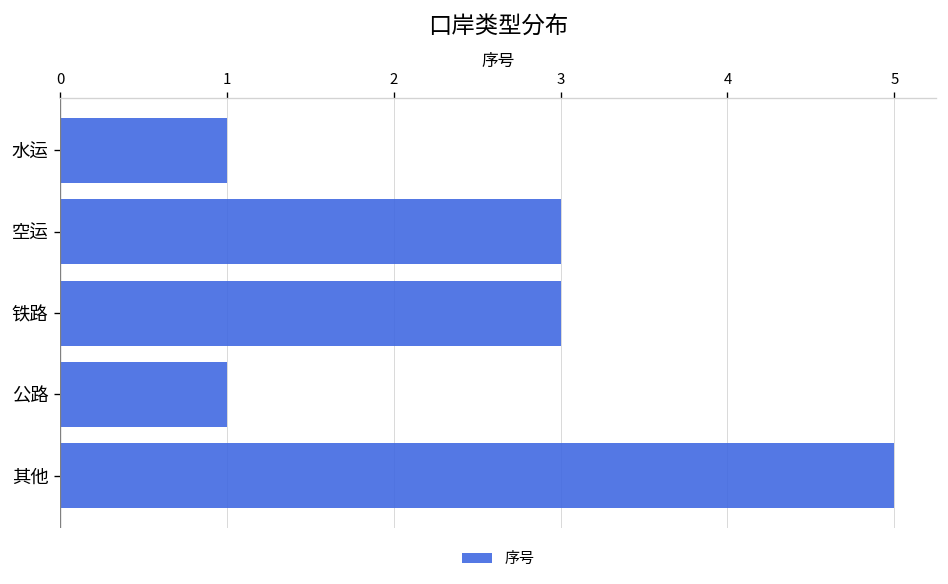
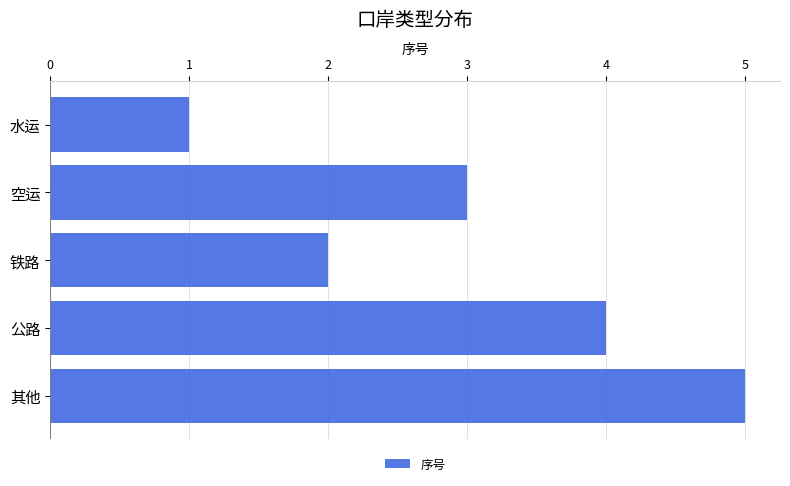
  {
    "水运": 1,
    "空运": 3,
-   "铁路": 3,
-   "公路": 1,
+   "铁路": 2,
+   "公路": 4,
    "其他": 5
  }
